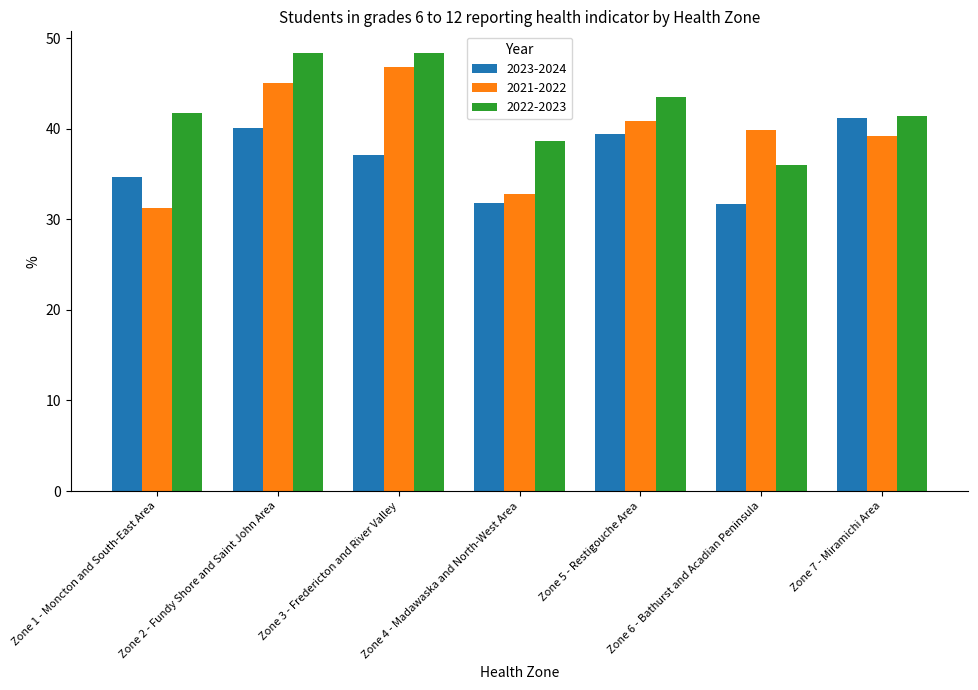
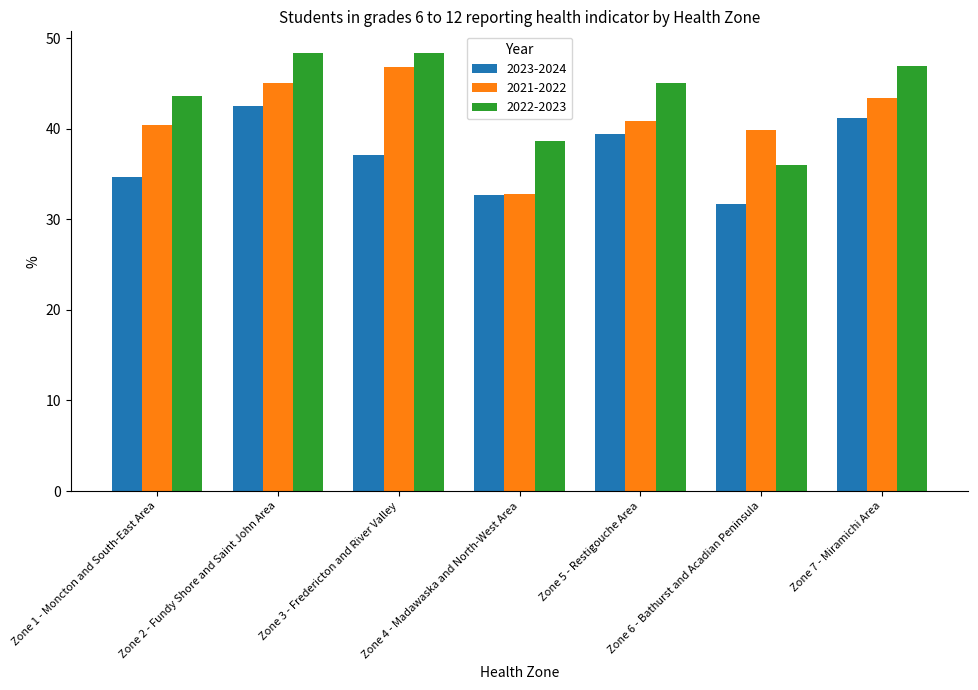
  {
    "2023-2024": {
      "Zone 1 - Moncton and South-East Area": 35,
-     "Zone 2 - Fundy Shore and Saint John Area": 40,
+     "Zone 2 - Fundy Shore and Saint John Area": 43,
      "Zone 3 - Fredericton and River Valley": 37,
-     "Zone 4 - Madawaska and North-West Area": 32,
+     "Zone 4 - Madawaska and North-West Area": 33,
      "Zone 5 - Restigouche Area": 39,
      "Zone 6 - Bathurst and Acadian Peninsula": 32,
      "Zone 7 - Miramichi Area": 41
    },
    "2021-2022": {
-     "Zone 1 - Moncton and South-East Area": 31,
+     "Zone 1 - Moncton and South-East Area": 40,
      "Zone 2 - Fundy Shore and Saint John Area": 45,
      "Zone 3 - Fredericton and River Valley": 47,
      "Zone 4 - Madawaska and North-West Area": 33,
      "Zone 5 - Restigouche Area": 41,
      "Zone 6 - Bathurst and Acadian Peninsula": 40,
-     "Zone 7 - Miramichi Area": 39
+     "Zone 7 - Miramichi Area": 43
    },
    "2022-2023": {
-     "Zone 1 - Moncton and South-East Area": 42,
+     "Zone 1 - Moncton and South-East Area": 44,
      "Zone 2 - Fundy Shore and Saint John Area": 48,
      "Zone 3 - Fredericton and River Valley": 48,
      "Zone 4 - Madawaska and North-West Area": 39,
-     "Zone 5 - Restigouche Area": 44,
+     "Zone 5 - Restigouche Area": 45,
      "Zone 6 - Bathurst and Acadian Peninsula": 36,
-     "Zone 7 - Miramichi Area": 41
+     "Zone 7 - Miramichi Area": 47
    }
  }
